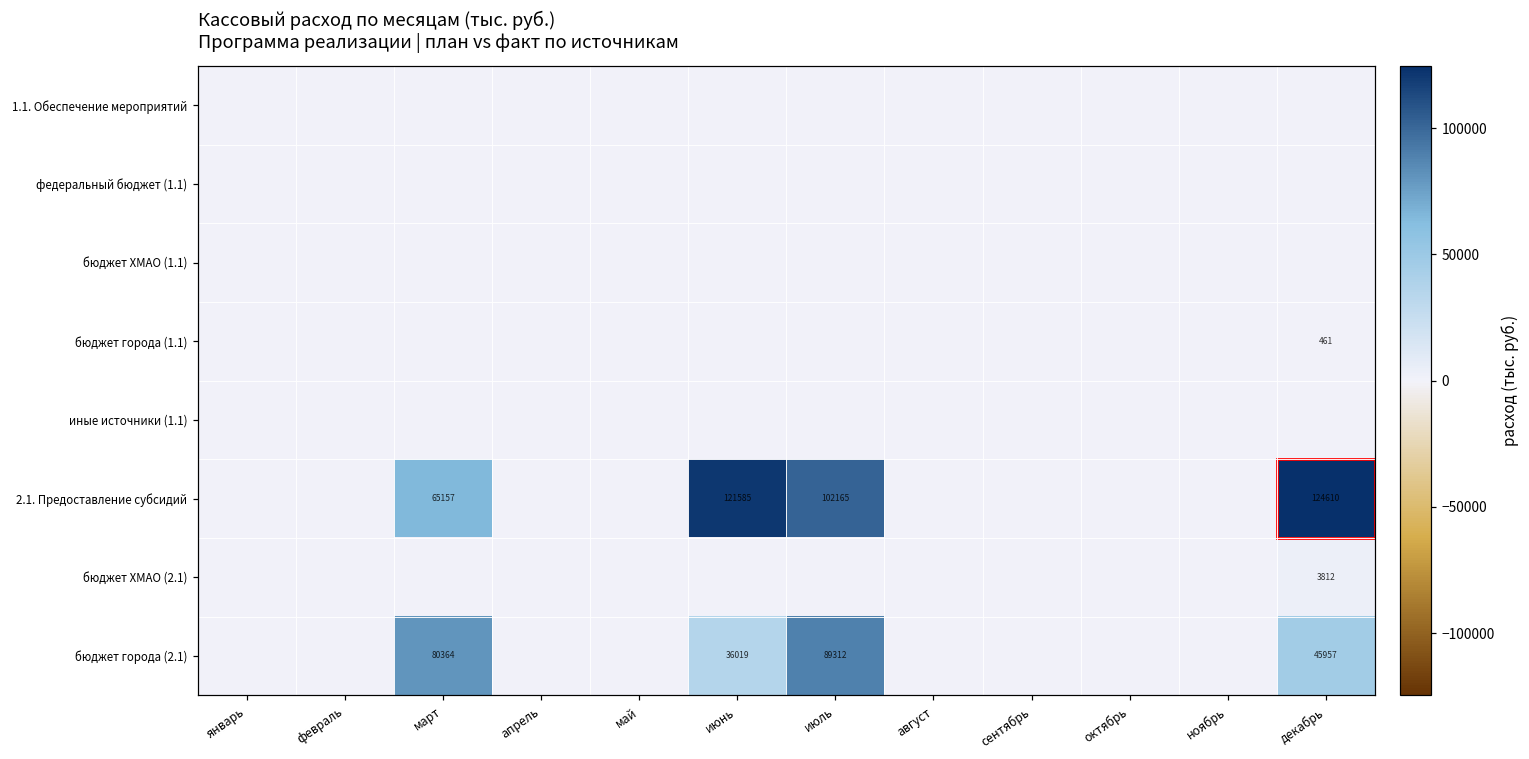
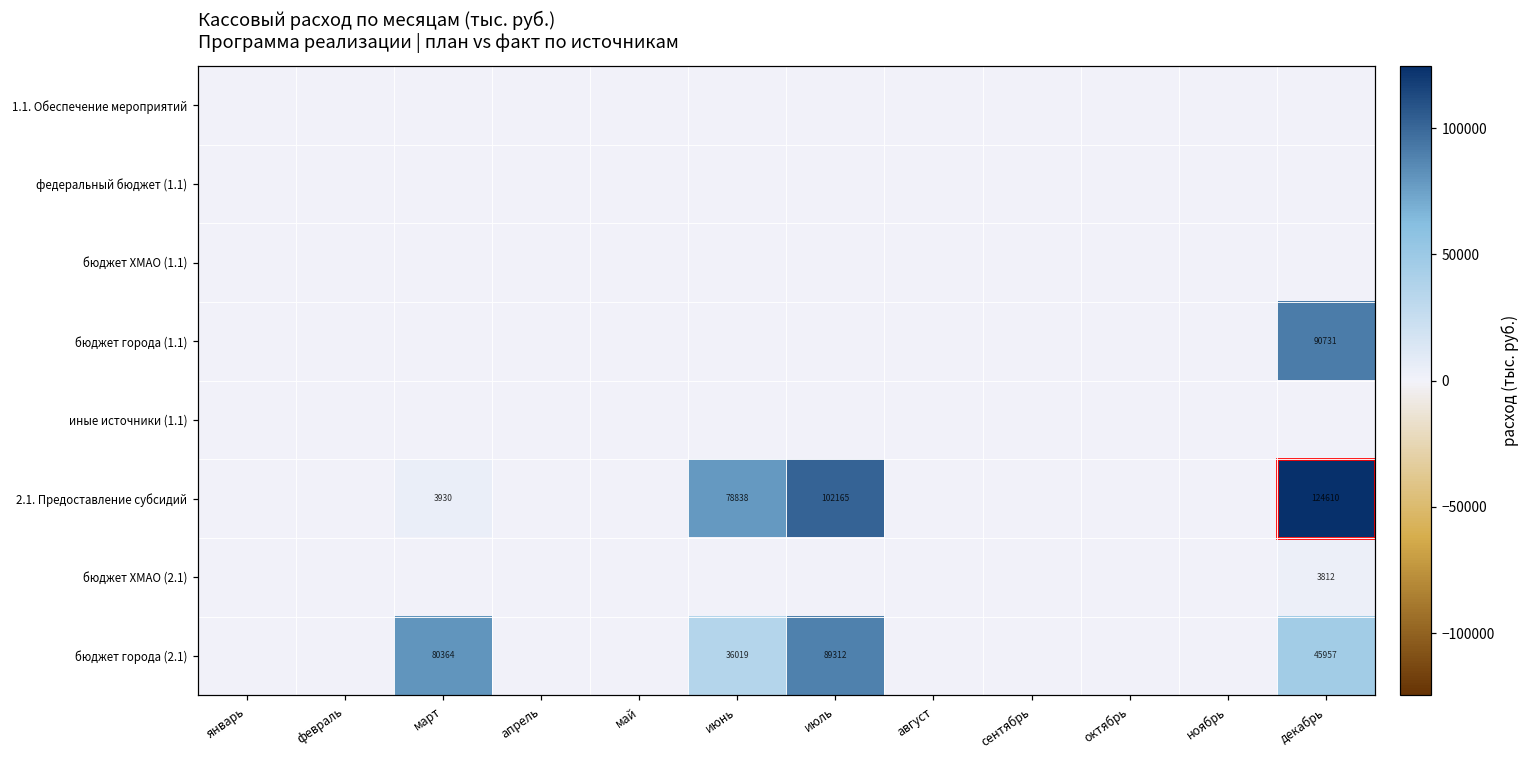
  {
    "бюджет города (1.1)": {
-     "декабрь": 461
+     "декабрь": 90731
    },
    "2.1. Предоставление субсидий": {
-     "март": 65157,
-     "июнь": 121585,
+     "март": 3930,
+     "июнь": 78838,
      "июль": 102165,
      "декабрь": 124610
    },
    "бюджет ХМАО (2.1)": {
      "декабрь": 3812
    },
    "бюджет города (2.1)": {
      "март": 80364,
      "июнь": 36019,
      "июль": 89312,
      "декабрь": 45957
    }
  }
